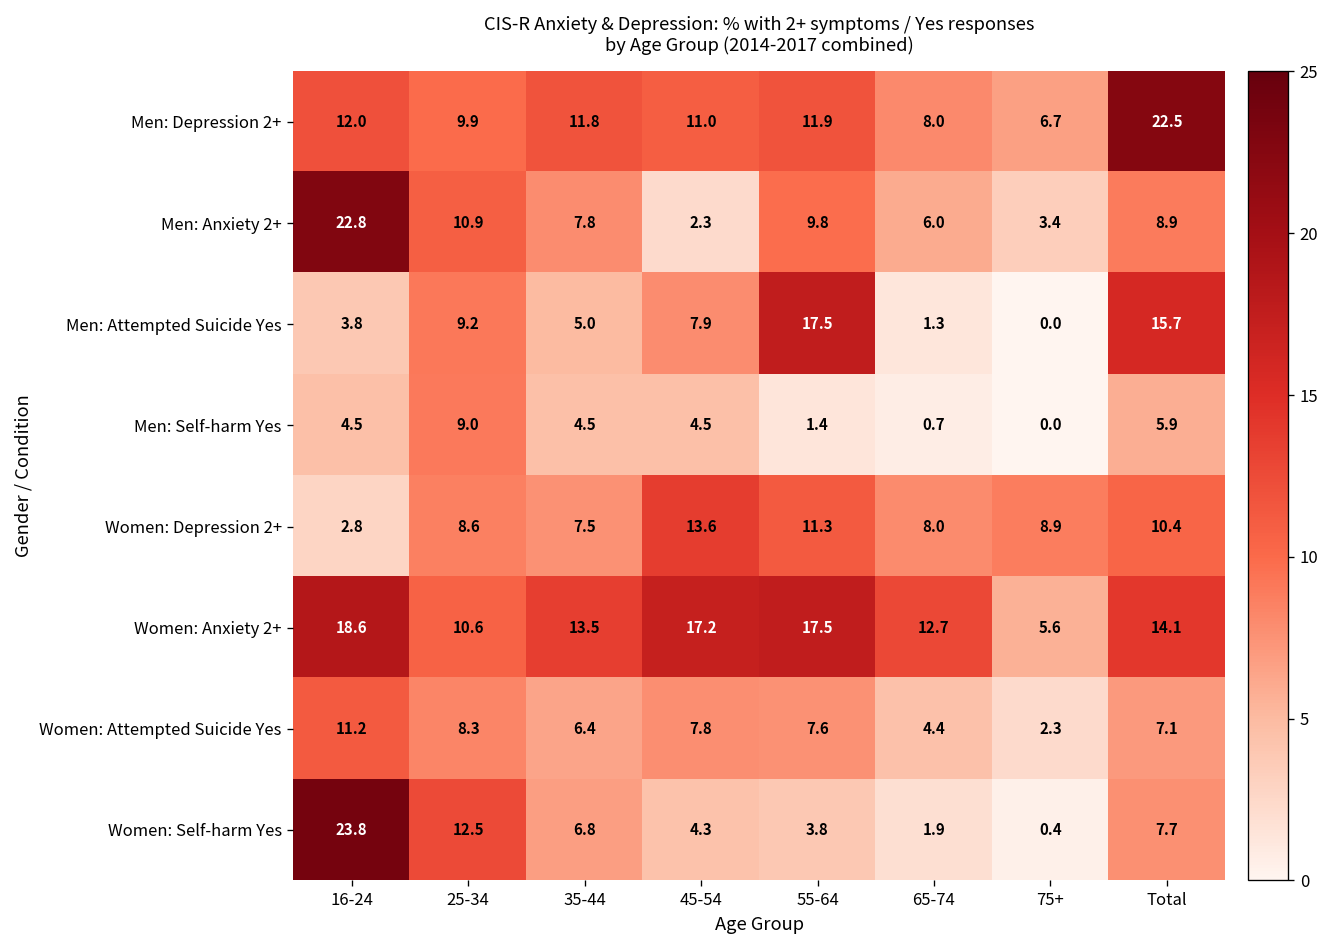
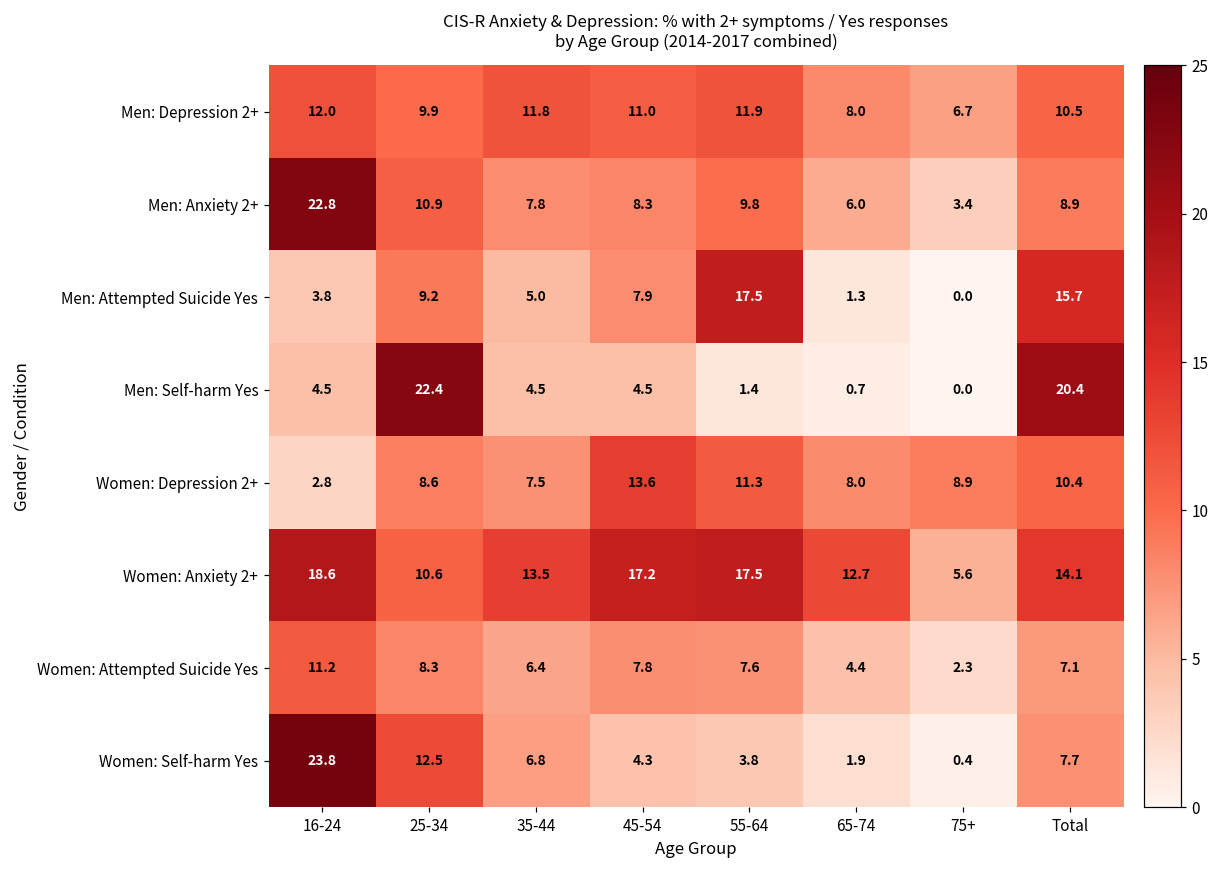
  {
    "Men: Depression 2+": {
      "16-24": 12.0,
      "25-34": 9.9,
      "35-44": 11.8,
      "45-54": 11.0,
      "55-64": 11.9,
      "65-74": 8.0,
      "75+": 6.7,
-     "Total": 22.5
+     "Total": 10.5
    },
    "Men: Anxiety 2+": {
      "16-24": 22.8,
      "25-34": 10.9,
      "35-44": 7.8,
-     "45-54": 2.3,
+     "45-54": 8.3,
      "55-64": 9.8,
      "65-74": 6.0,
      "75+": 3.4,
      "Total": 8.9
    },
    "Men: Attempted Suicide Yes": {
      "16-24": 3.8,
      "25-34": 9.2,
      "35-44": 5.0,
      "45-54": 7.9,
      "55-64": 17.5,
      "65-74": 1.3,
      "75+": 0.0,
      "Total": 15.7
    },
    "Men: Self-harm Yes": {
      "16-24": 4.5,
-     "25-34": 9.0,
+     "25-34": 22.4,
      "35-44": 4.5,
      "45-54": 4.5,
      "55-64": 1.4,
      "65-74": 0.7,
      "75+": 0.0,
-     "Total": 5.9
+     "Total": 20.4
    },
    "Women: Depression 2+": {
      "16-24": 2.8,
      "25-34": 8.6,
      "35-44": 7.5,
      "45-54": 13.6,
      "55-64": 11.3,
      "65-74": 8.0,
      "75+": 8.9,
      "Total": 10.4
    },
    "Women: Anxiety 2+": {
      "16-24": 18.6,
      "25-34": 10.6,
      "35-44": 13.5,
      "45-54": 17.2,
      "55-64": 17.5,
      "65-74": 12.7,
      "75+": 5.6,
      "Total": 14.1
    },
    "Women: Attempted Suicide Yes": {
      "16-24": 11.2,
      "25-34": 8.3,
      "35-44": 6.4,
      "45-54": 7.8,
      "55-64": 7.6,
      "65-74": 4.4,
      "75+": 2.3,
      "Total": 7.1
    },
    "Women: Self-harm Yes": {
      "16-24": 23.8,
      "25-34": 12.5,
      "35-44": 6.8,
      "45-54": 4.3,
      "55-64": 3.8,
      "65-74": 1.9,
      "75+": 0.4,
      "Total": 7.7
    }
  }
